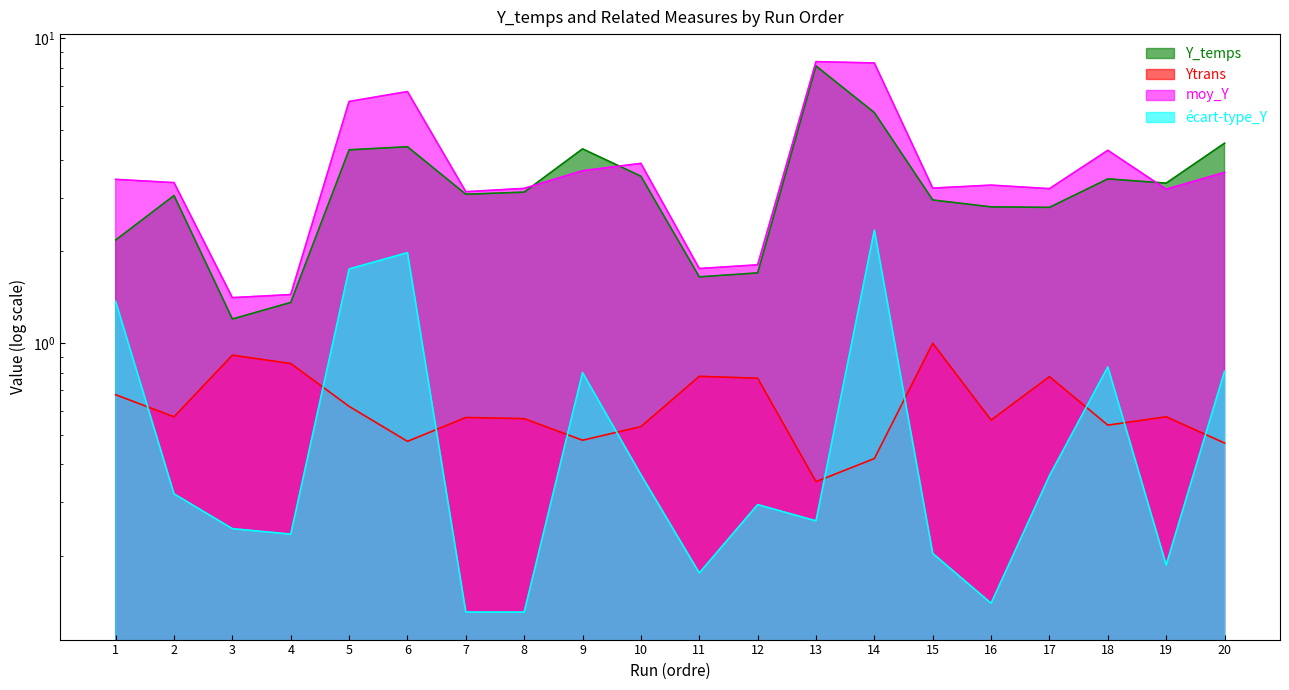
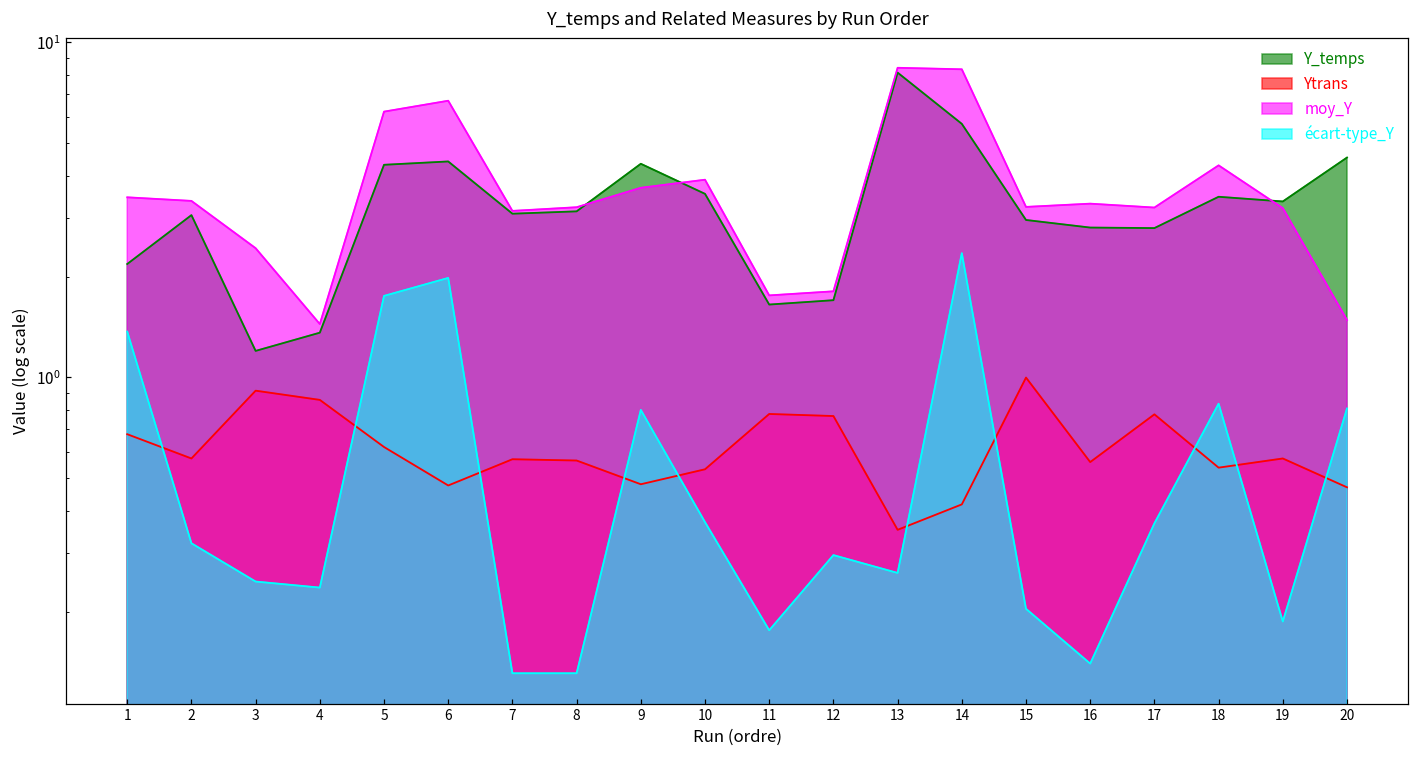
  {
    "Y_temps": {
      "1": 2.2,
      "2": 3.1,
      "3": 1.2,
      "4": 1.4,
      "5": 4.3,
      "6": 4.4,
      "7": 3.1,
      "8": 3.1,
      "9": 4.3,
      "10": 3.5,
      "11": 1.7,
      "12": 1.7,
      "13": 8.1,
      "14": 5.7,
      "15": 3.0,
      "16": 2.8,
      "17": 2.8,
      "18": 3.5,
      "19": 3.4,
      "20": 4.5
    },
    "Ytrans": {
      "1": 0.68,
      "2": 0.57,
      "3": 0.9,
      "4": 0.86,
      "5": 0.62,
      "6": 0.48,
      "7": 0.57,
      "8": 0.57,
      "9": 0.48,
      "10": 0.53,
      "11": 0.78,
      "12": 0.77,
      "13": 0.35,
      "14": 0.42,
      "15": 1.0,
      "16": 0.56,
      "17": 0.78,
      "18": 0.54,
      "19": 0.57,
      "20": 0.47
    },
    "moy_Y": {
      "1": 3.4,
      "2": 3.4,
-     "3": 1.4,
+     "3": 2.4,
      "4": 1.4,
      "5": 6.2,
      "6": 6.7,
      "7": 3.1,
      "8": 3.2,
      "9": 3.7,
      "10": 3.9,
      "11": 1.8,
      "12": 1.8,
      "13": 8.4,
      "14": 8.3,
      "15": 3.2,
      "16": 3.3,
      "17": 3.2,
      "18": 4.3,
      "19": 3.2,
-     "20": 3.6
+     "20": 1.5
    },
    "écart-type_Y": {
      "1": 1.4,
      "2": 0.32,
      "3": 0.25,
      "4": 0.24,
      "5": 1.8,
      "6": 2.0,
      "7": 0.131,
      "8": 0.131,
      "9": 0.8,
      "10": 0.37,
      "11": 0.18,
      "12": 0.3,
      "13": 0.26,
      "14": 2.3,
      "15": 0.20,
      "16": 0.14,
      "17": 0.37,
      "18": 0.84,
      "19": 0.19,
      "20": 0.8
    }
  }
